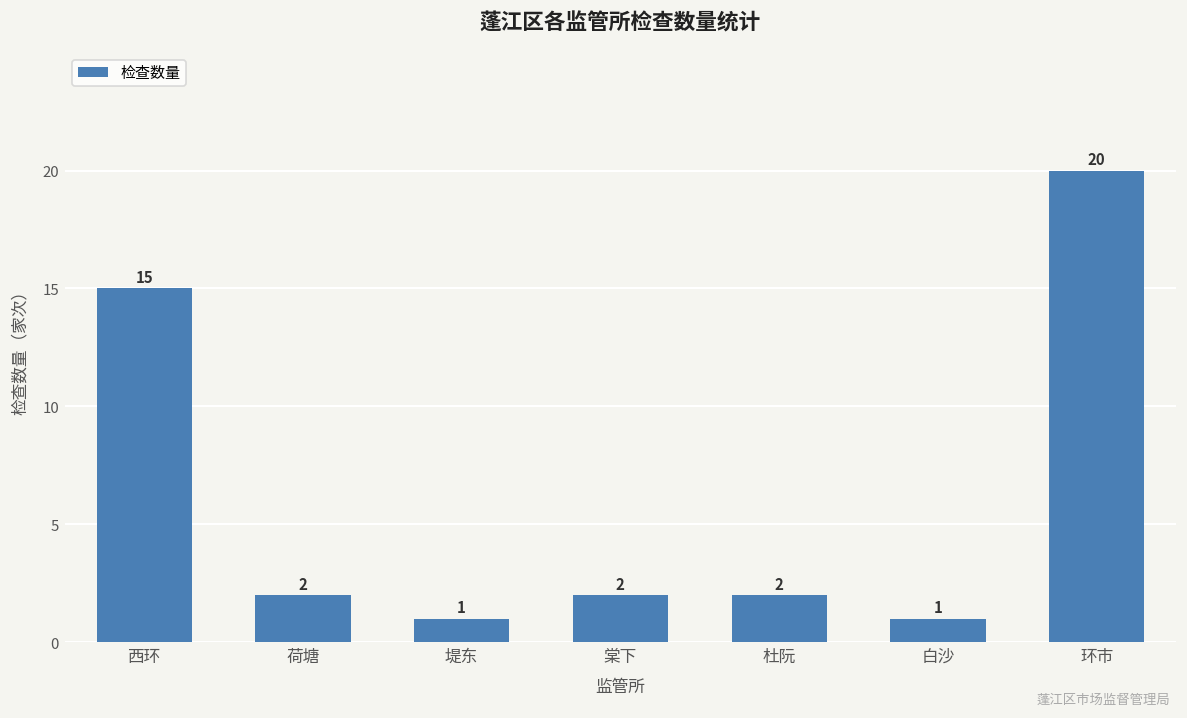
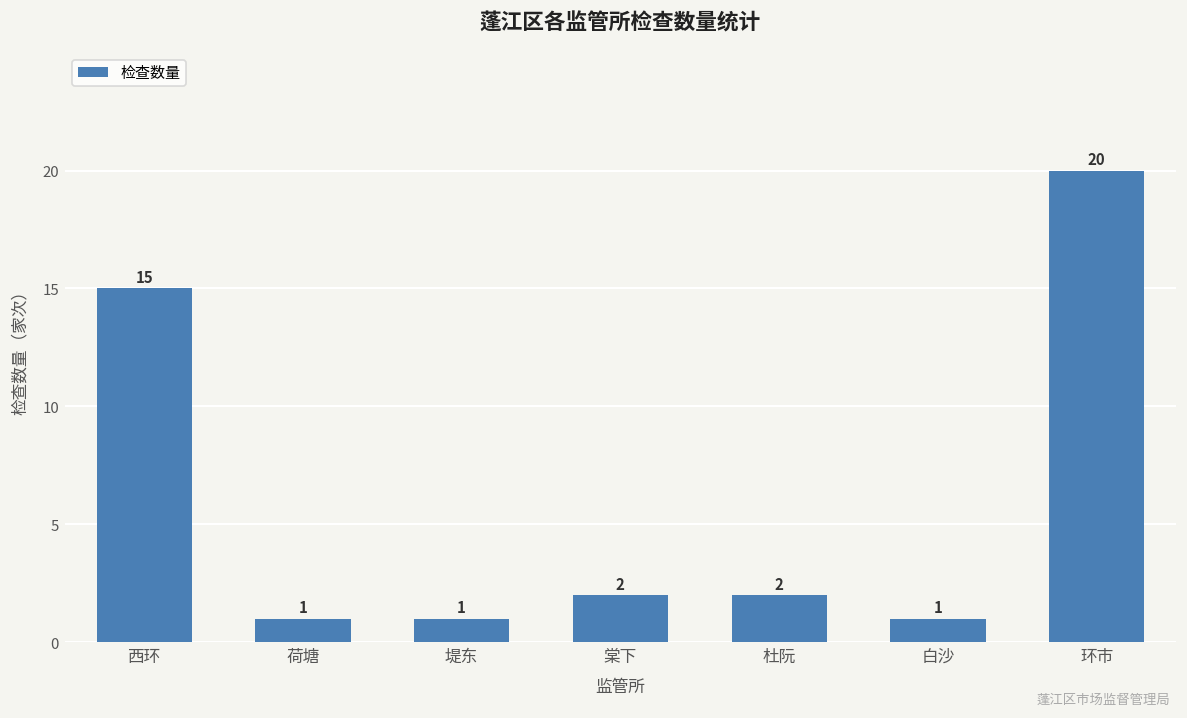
  {
    "西环": 15,
-   "荷塘": 2,
+   "荷塘": 1,
    "堤东": 1,
    "棠下": 2,
    "杜阮": 2,
    "白沙": 1,
    "环市": 20
  }
